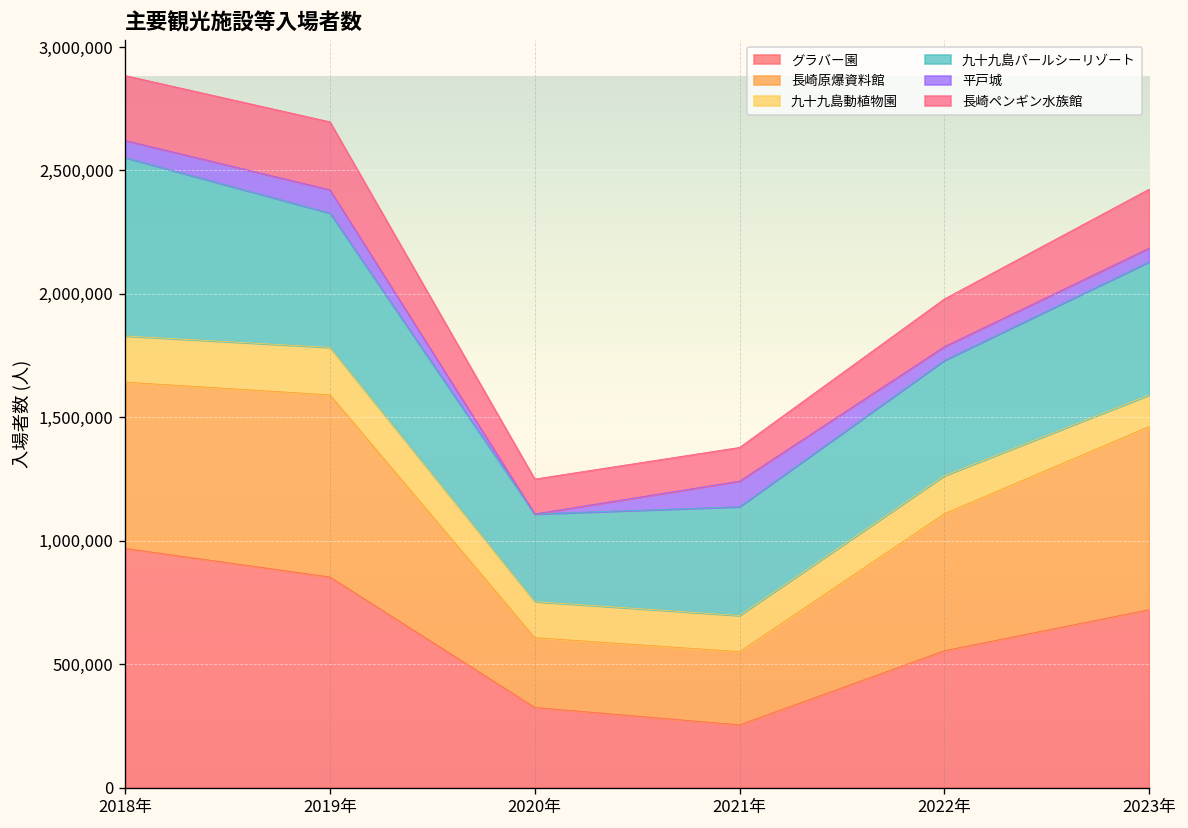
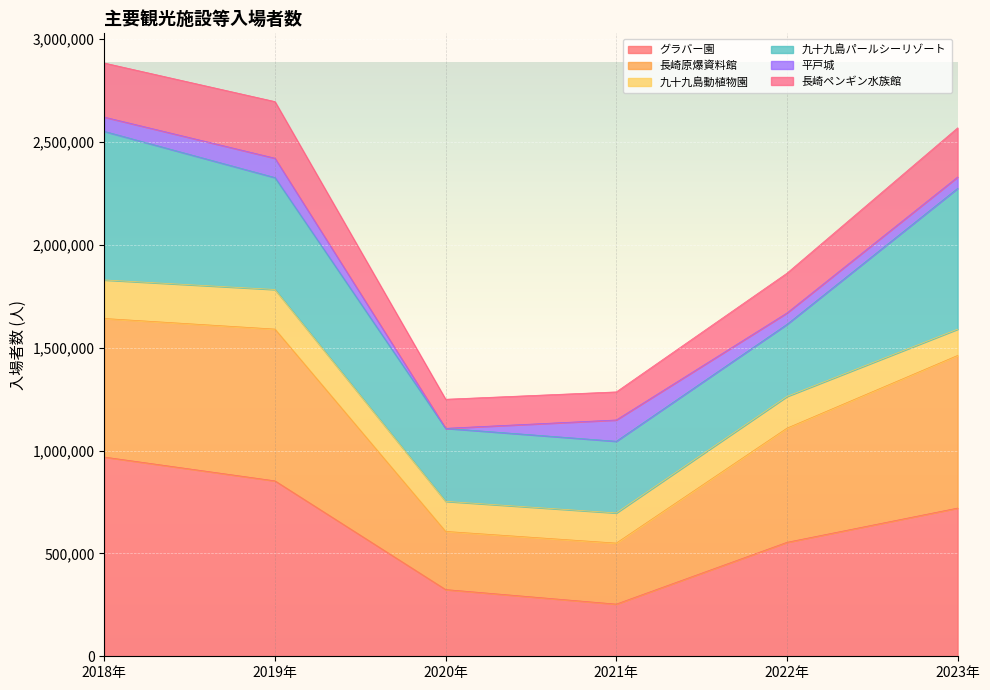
  {
    "九十九島パールシーリゾート": {
      "2018年": "720,000",
      "2019年": "540,000",
-     "2021年": "440,000",
-     "2022年": "470,000",
-     "2023年": "540,000"
+     "2021年": "350,000",
+     "2022年": "350,000",
+     "2023年": "680,000"
    },
    "平戸城": {
      "2018年": "70,000",
      "2019年": "90,000",
      "2021年": "100,000",
      "2022年": "60,000",
      "2023年": "50,000"
    }
  }
